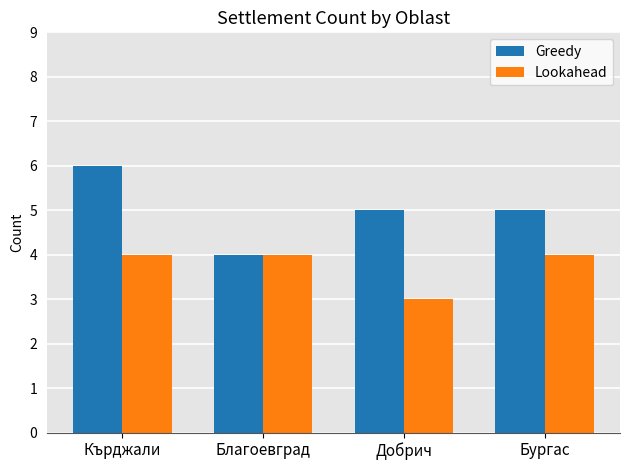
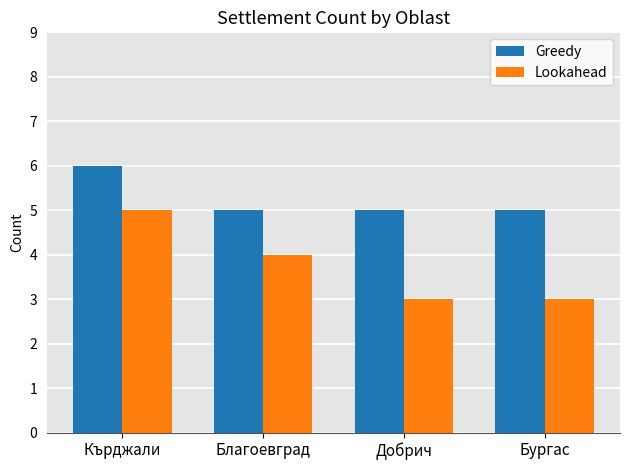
  {
    "Greedy": {
      "Кърджали": 6,
-     "Благоевград": 4,
+     "Благоевград": 5,
      "Добрич": 5,
      "Бургас": 5
    },
    "Lookahead": {
-     "Кърджали": 4,
+     "Кърджали": 5,
      "Благоевград": 4,
      "Добрич": 3,
-     "Бургас": 4
+     "Бургас": 3
    }
  }
